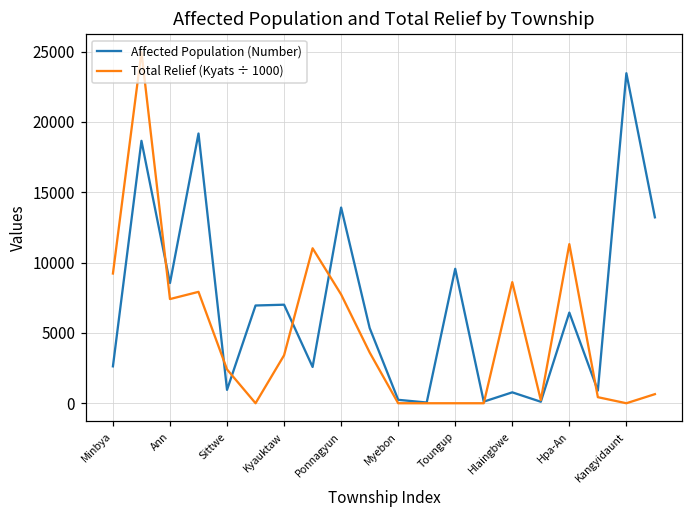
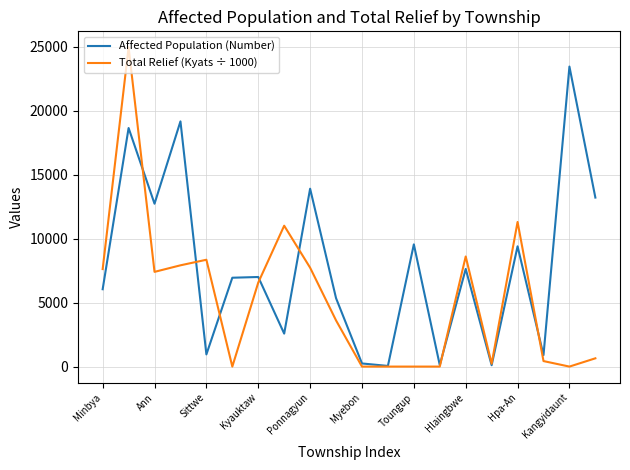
  {
    "Affected Population (Number)": {
-     "Minbya": 2600,
-     "Ann": 8500,
+     "Minbya": 6000,
+     "Ann": 12700,
      "Sittwe": 1000,
      "Kyauktaw": 7000,
      "Ponnagyun": 13900,
      "Myebon": 200,
      "Toungup": 9600,
-     "Hlaingbwe": 800,
-     "Hpa-An": 6400,
+     "Hlaingbwe": 7600,
+     "Hpa-An": 9400,
      "Kangyidaunt": 23500
    },
    "Total Relief (Kyats ÷ 1000)": {
-     "Minbya": 9200,
+     "Minbya": 7600,
      "Ann": 7400,
-     "Sittwe": 2400,
-     "Kyauktaw": 3400,
+     "Sittwe": 8400,
+     "Kyauktaw": 6600,
      "Ponnagyun": 7700,
      "Myebon": 0,
      "Toungup": 0,
      "Hlaingbwe": 8600,
      "Hpa-An": 11300,
      "Kangyidaunt": 0
    }
  }
